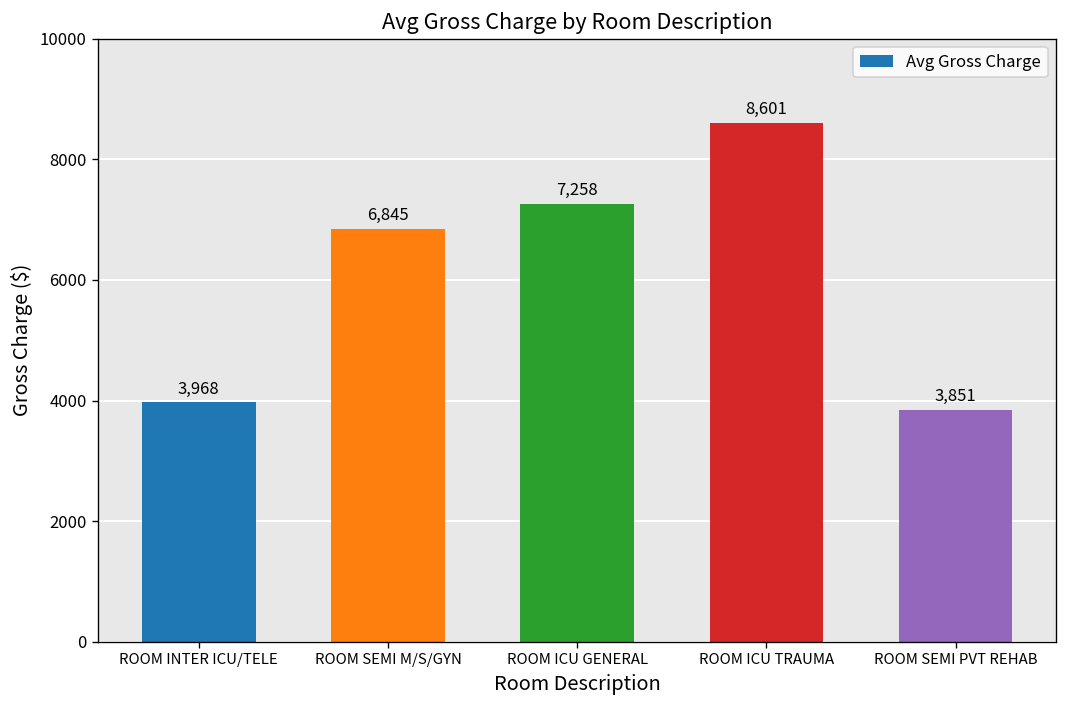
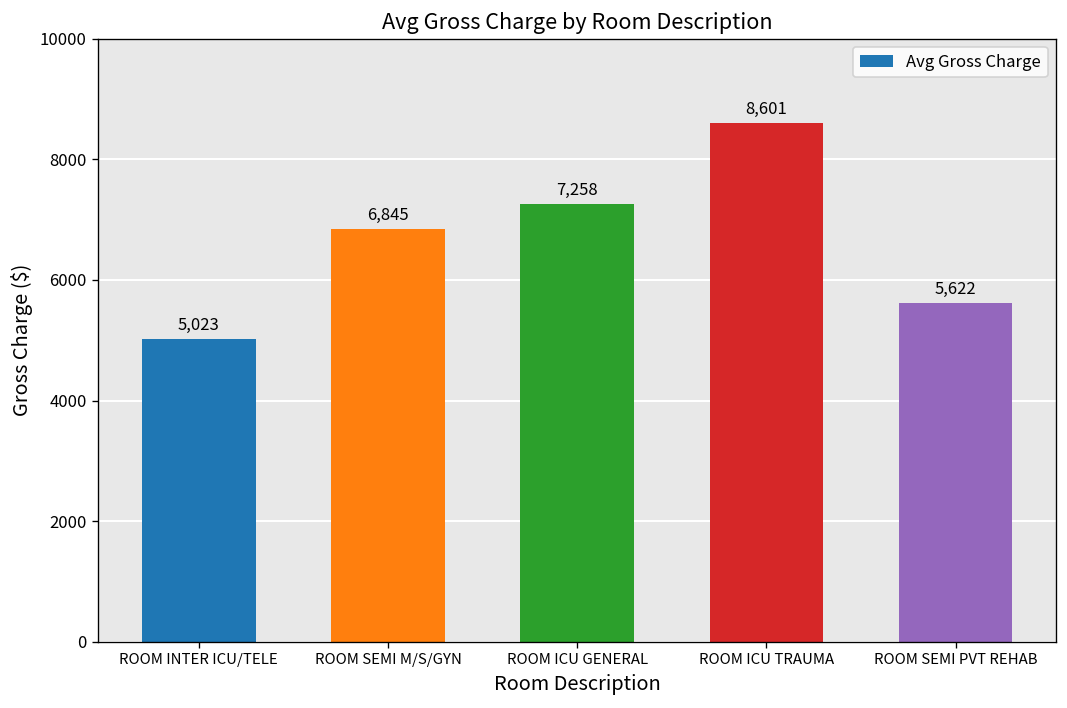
  {
-   "ROOM INTER ICU/TELE": "3,968",
+   "ROOM INTER ICU/TELE": "5,023",
    "ROOM SEMI M/S/GYN": "6,845",
    "ROOM ICU GENERAL": "7,258",
    "ROOM ICU TRAUMA": "8,601",
-   "ROOM SEMI PVT REHAB": "3,851"
+   "ROOM SEMI PVT REHAB": "5,622"
  }
